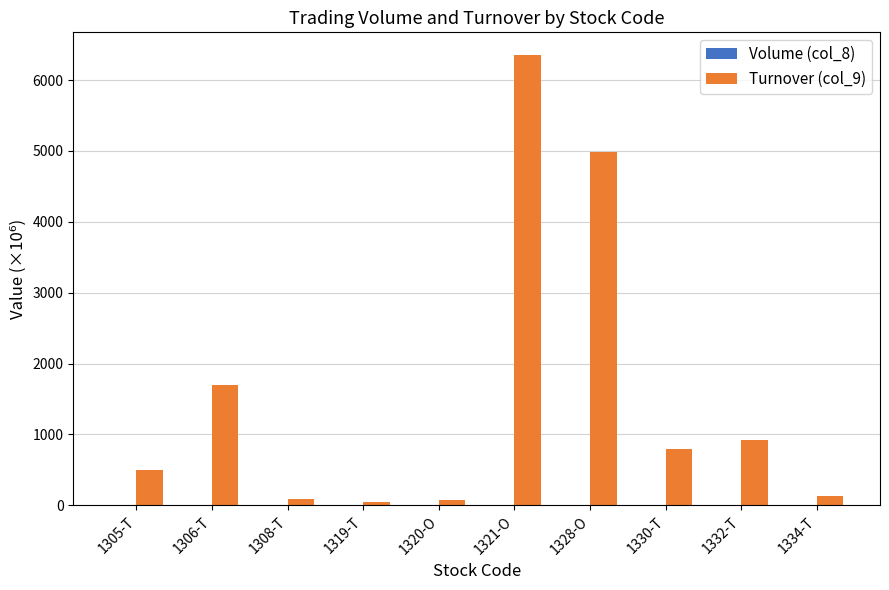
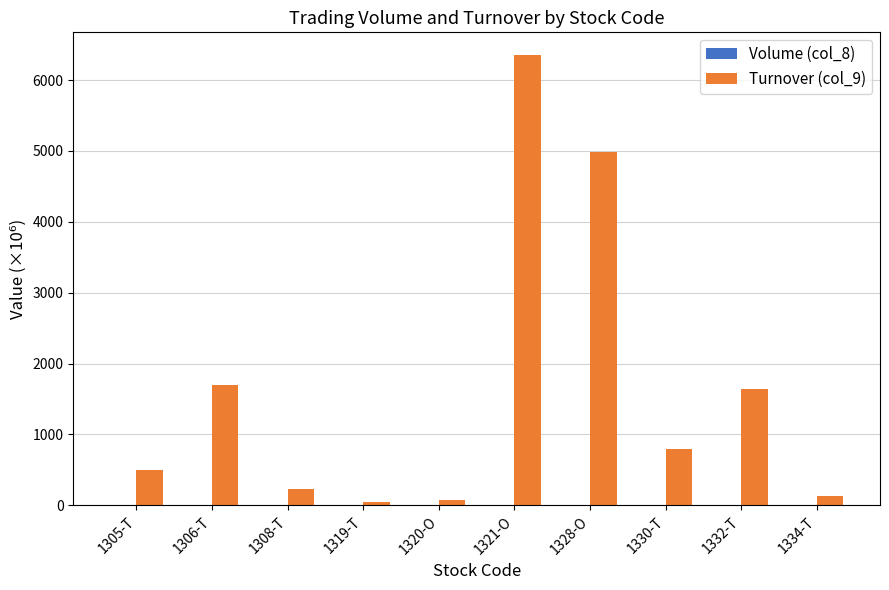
  {
    "Turnover (col_9)": {
      "1305-T": 500,
      "1306-T": 1700,
-     "1308-T": 100,
+     "1308-T": 200,
      "1319-T": 100,
      "1320-O": 100,
      "1321-O": 6400,
      "1328-O": 5000,
      "1330-T": 800,
-     "1332-T": 900,
+     "1332-T": 1600,
      "1334-T": 100
    }
  }
